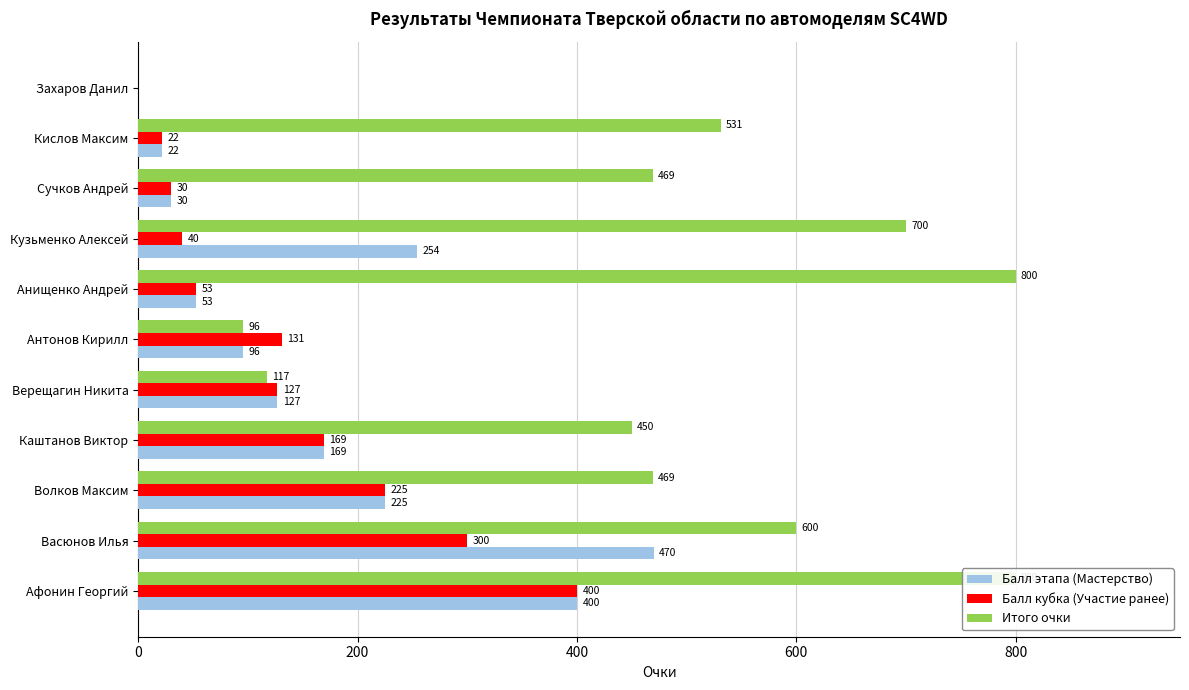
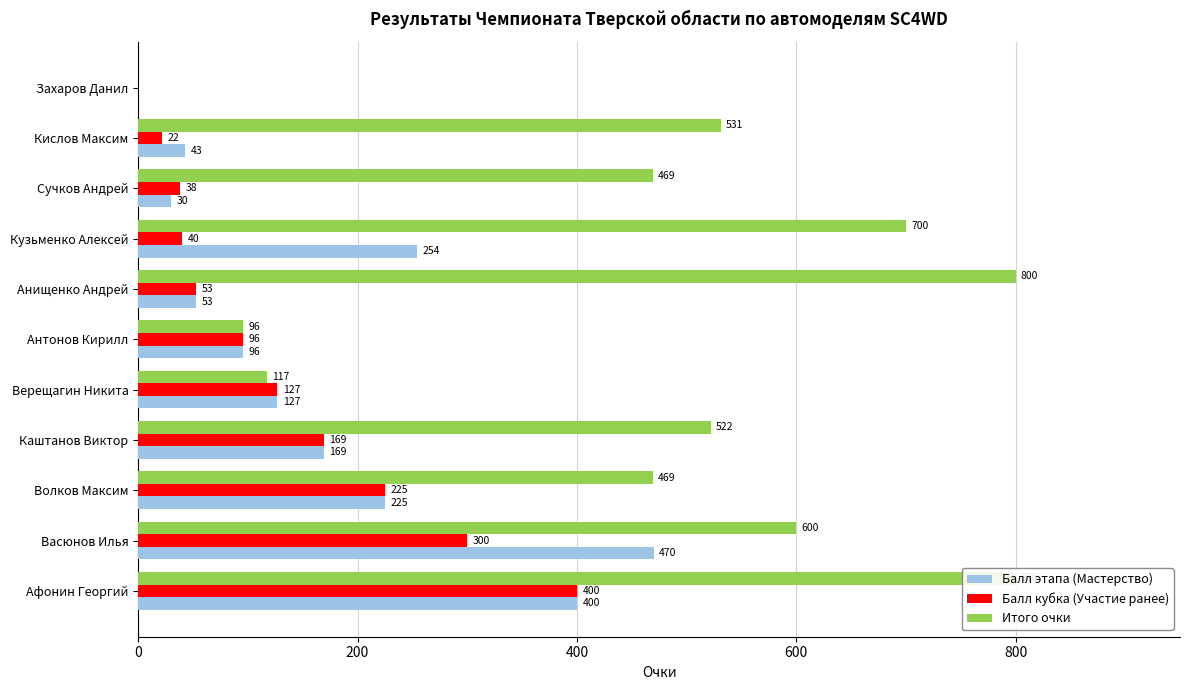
  {
    "Балл этапа (Мастерство)": {
-     "Кислов Максим": 22,
+     "Кислов Максим": 43,
      "Сучков Андрей": 30,
      "Кузьменко Алексей": 254,
      "Анищенко Андрей": 53,
      "Антонов Кирилл": 96,
      "Верещагин Никита": 127,
      "Каштанов Виктор": 169,
      "Волков Максим": 225,
      "Васюнов Илья": 470,
      "Афонин Георгий": 400
    },
    "Балл кубка (Участие ранее)": {
      "Кислов Максим": 22,
-     "Сучков Андрей": 30,
+     "Сучков Андрей": 38,
      "Кузьменко Алексей": 40,
      "Анищенко Андрей": 53,
-     "Антонов Кирилл": 131,
+     "Антонов Кирилл": 96,
      "Верещагин Никита": 127,
      "Каштанов Виктор": 169,
      "Волков Максим": 225,
      "Васюнов Илья": 300,
      "Афонин Георгий": 400
    },
    "Итого очки": {
      "Кислов Максим": 531,
      "Сучков Андрей": 469,
      "Кузьменко Алексей": 700,
      "Анищенко Андрей": 800,
      "Антонов Кирилл": 96,
      "Верещагин Никита": 117,
-     "Каштанов Виктор": 450,
+     "Каштанов Виктор": 522,
      "Волков Максим": 469,
      "Васюнов Илья": 600
    }
  }
